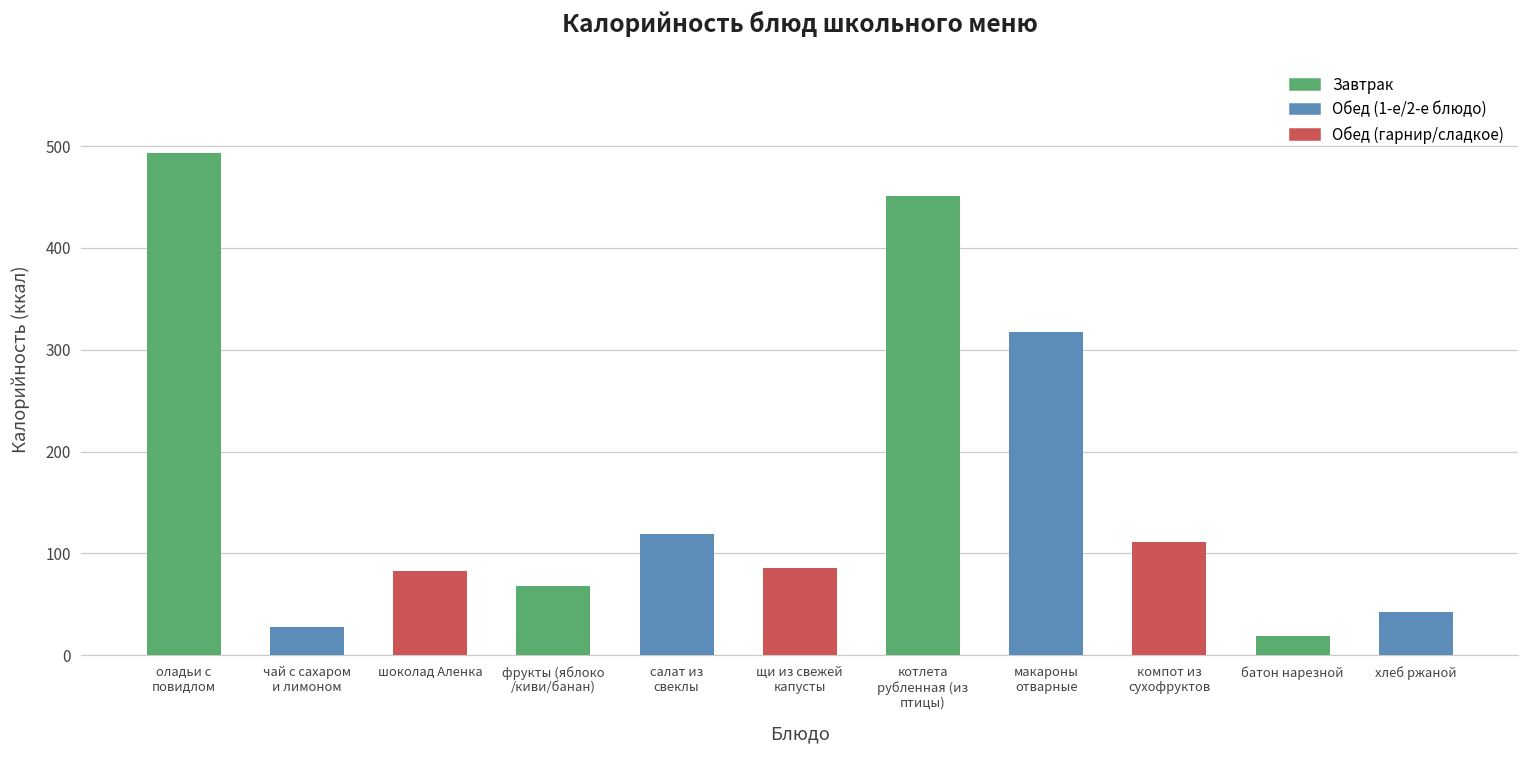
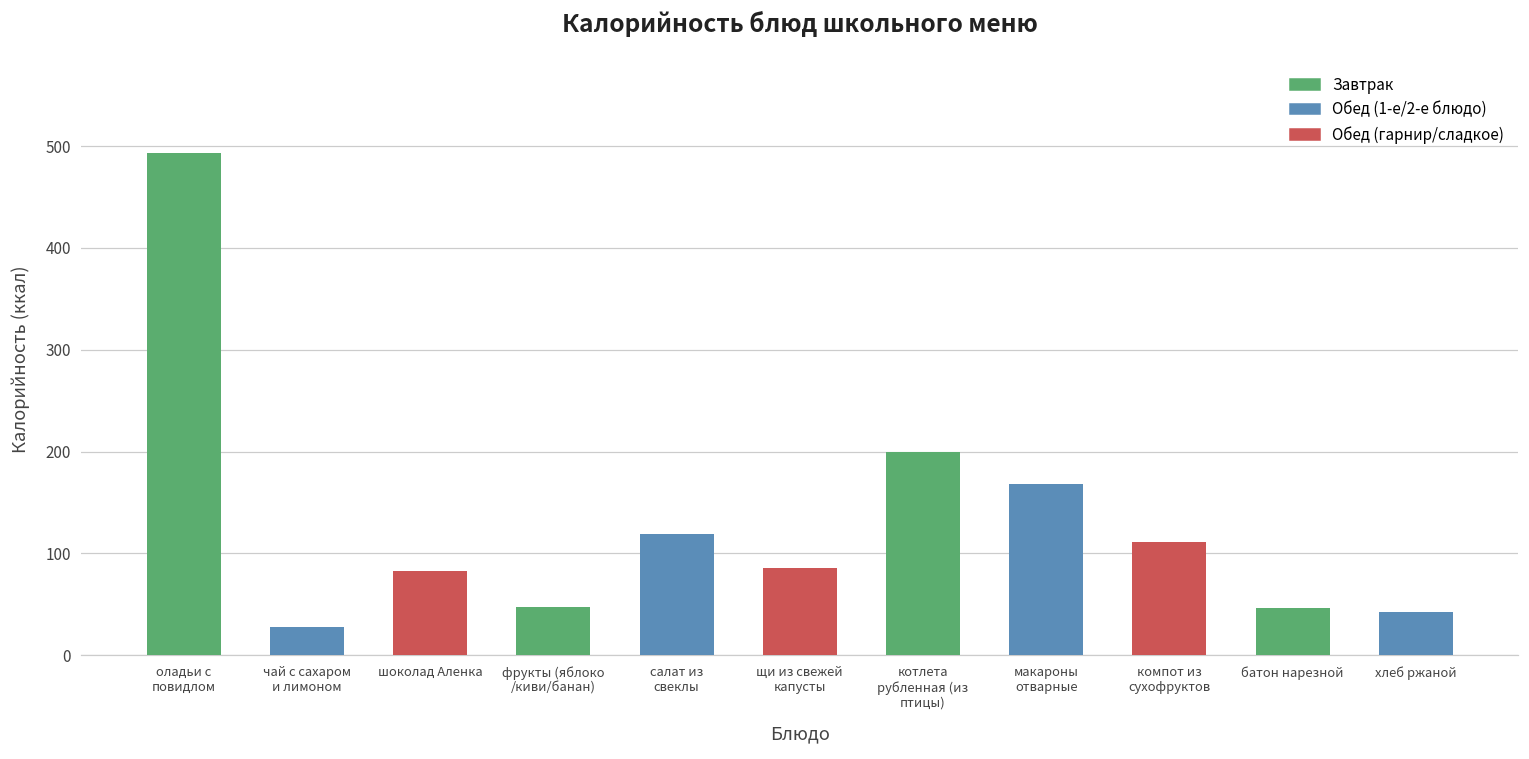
  {
    "оладьи с повидлом": 490,
    "чай с сахаром и лимоном": 30,
    "шоколад Аленка": 80,
-   "фрукты (яблоко /киви/банан)": 70,
+   "фрукты (яблоко /киви/банан)": 50,
    "салат из свеклы": 120,
    "щи из свежей капусты": 90,
-   "котлета рубленная (из птицы)": 450,
-   "макароны отварные": 320,
+   "котлета рубленная (из птицы)": 200,
+   "макароны отварные": 170,
    "компот из сухофруктов": 110,
-   "батон нарезной": 20,
+   "батон нарезной": 50,
    "хлеб ржаной": 40
  }
